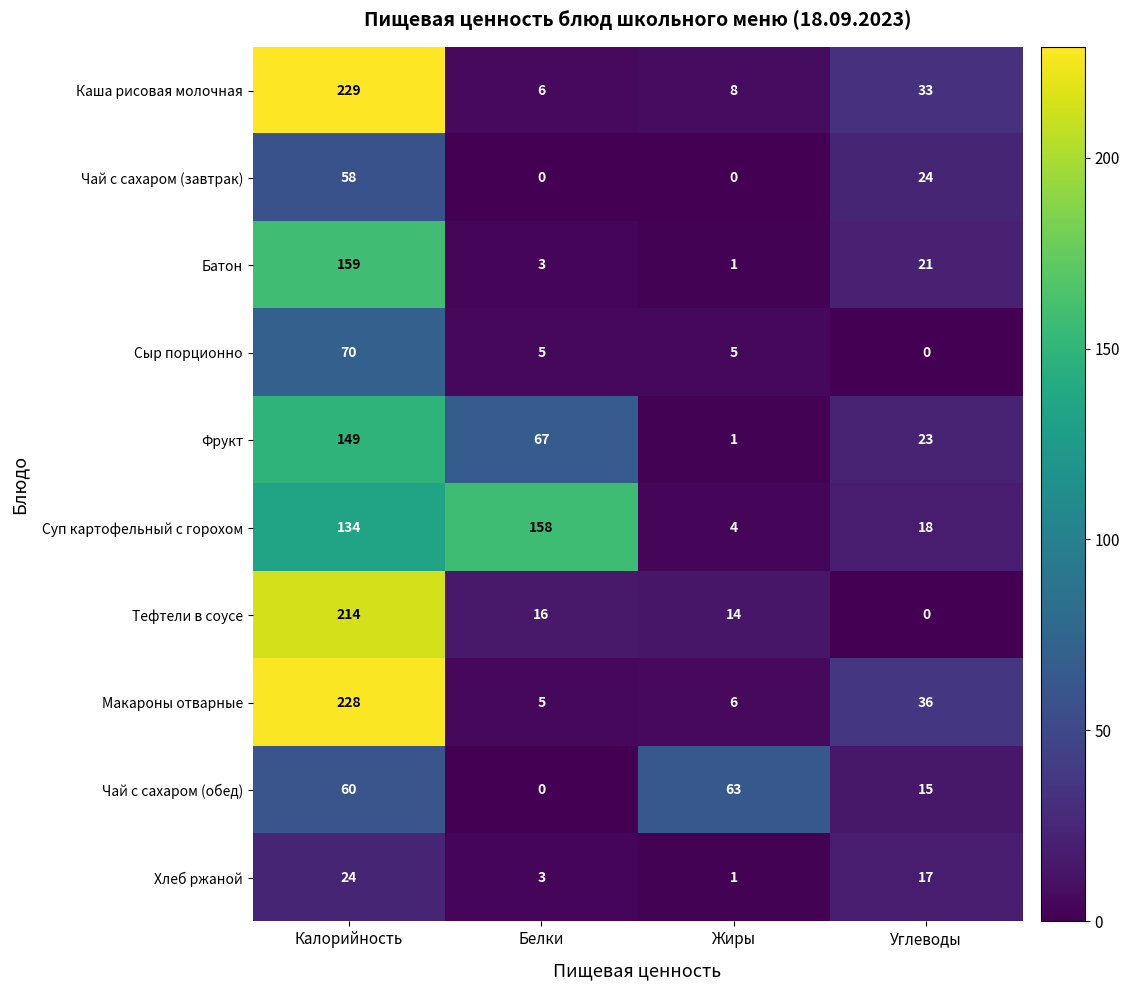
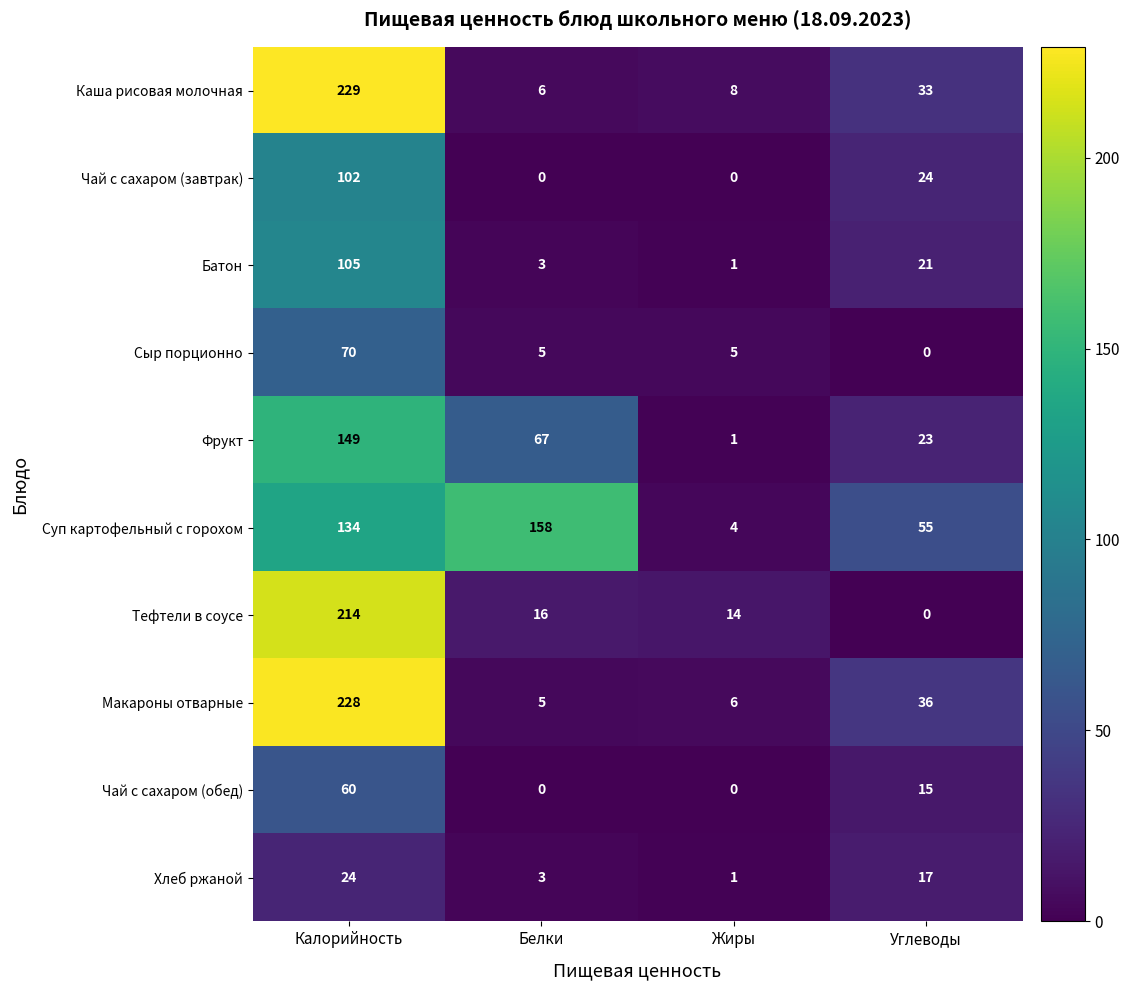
  {
    "Каша рисовая молочная": {
      "Калорийность": 229,
      "Белки": 6,
      "Жиры": 8,
      "Углеводы": 33
    },
    "Чай с сахаром (завтрак)": {
-     "Калорийность": 58,
+     "Калорийность": 102,
      "Белки": 0,
      "Жиры": 0,
      "Углеводы": 24
    },
    "Батон": {
-     "Калорийность": 159,
+     "Калорийность": 105,
      "Белки": 3,
      "Жиры": 1,
      "Углеводы": 21
    },
    "Сыр порционно": {
      "Калорийность": 70,
      "Белки": 5,
      "Жиры": 5,
      "Углеводы": 0
    },
    "Фрукт": {
      "Калорийность": 149,
      "Белки": 67,
      "Жиры": 1,
      "Углеводы": 23
    },
    "Суп картофельный с горохом": {
      "Калорийность": 134,
      "Белки": 158,
      "Жиры": 4,
-     "Углеводы": 18
+     "Углеводы": 55
    },
    "Тефтели в соусе": {
      "Калорийность": 214,
      "Белки": 16,
      "Жиры": 14,
      "Углеводы": 0
    },
    "Макароны отварные": {
      "Калорийность": 228,
      "Белки": 5,
      "Жиры": 6,
      "Углеводы": 36
    },
    "Чай с сахаром (обед)": {
      "Калорийность": 60,
      "Белки": 0,
-     "Жиры": 63,
+     "Жиры": 0,
      "Углеводы": 15
    },
    "Хлеб ржаной": {
      "Калорийность": 24,
      "Белки": 3,
      "Жиры": 1,
      "Углеводы": 17
    }
  }
